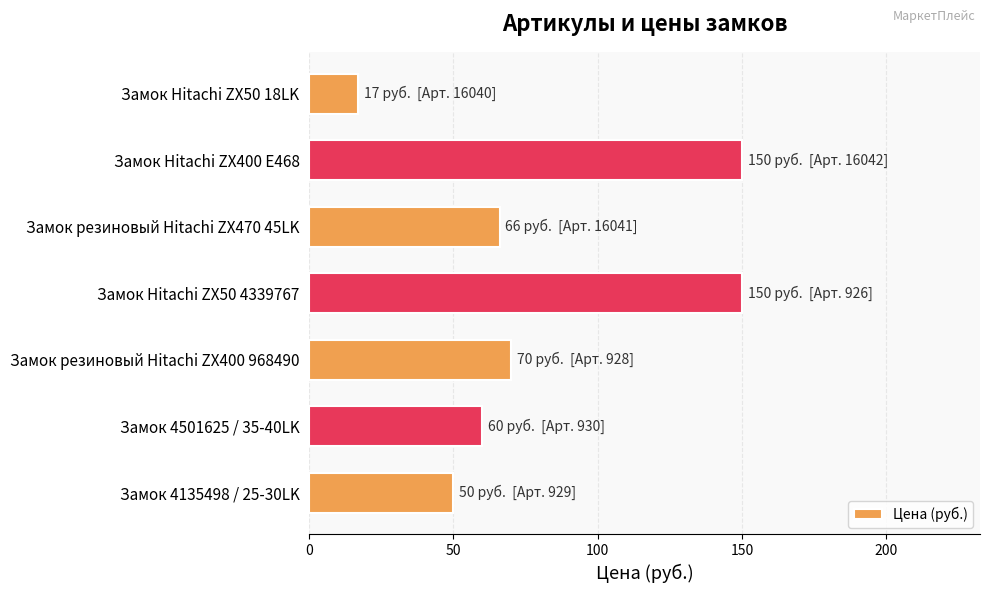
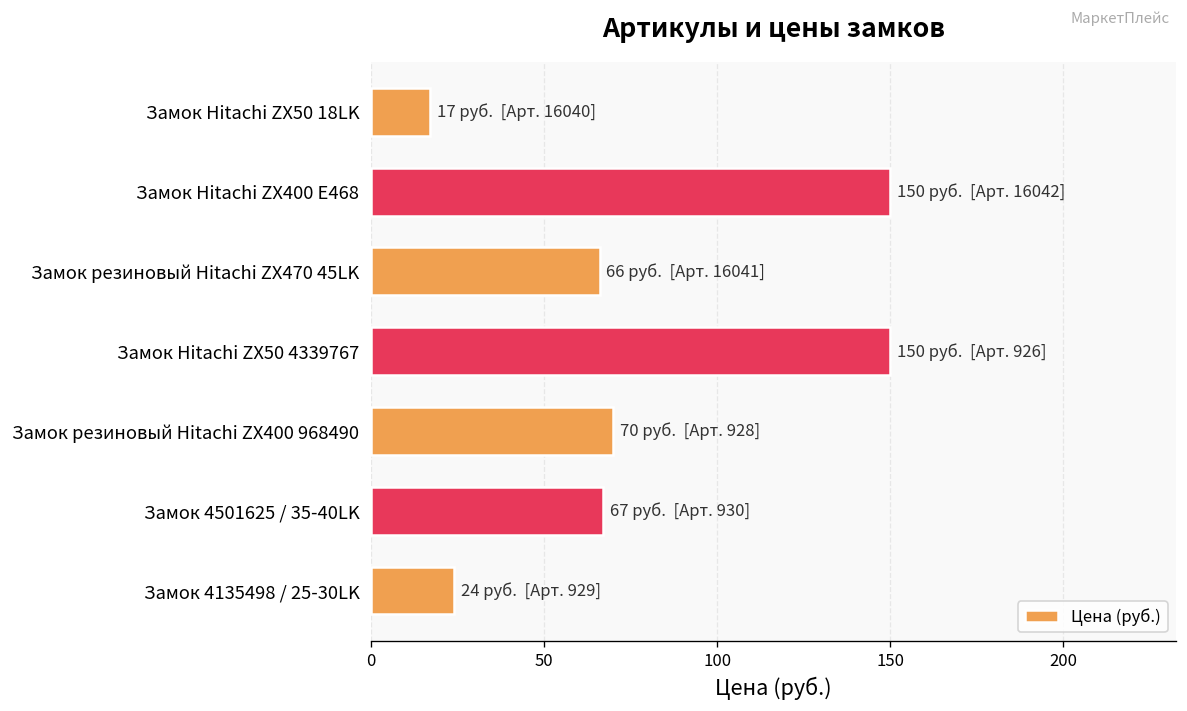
  {
    "Замок Hitachi ZX50 18LK": 17,
    "Замок Hitachi ZX400 E468": 150,
    "Замок резиновый Hitachi ZX470 45LK": 66,
    "Замок Hitachi ZX50 4339767": 150,
    "Замок резиновый Hitachi ZX400 968490": 70,
-   "Замок 4501625 / 35-40LK": 60,
-   "Замок 4135498 / 25-30LK": 50
+   "Замок 4501625 / 35-40LK": 67,
+   "Замок 4135498 / 25-30LK": 24
  }
